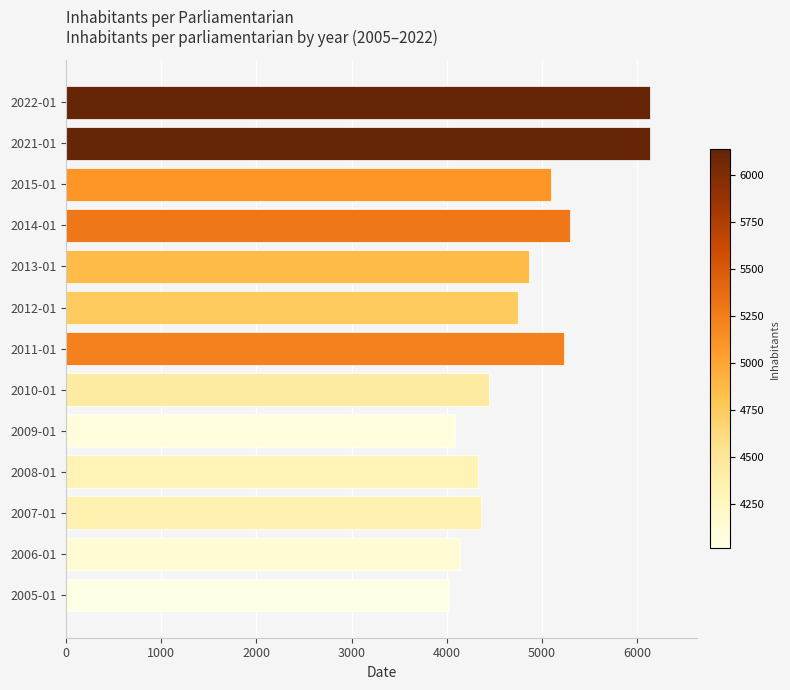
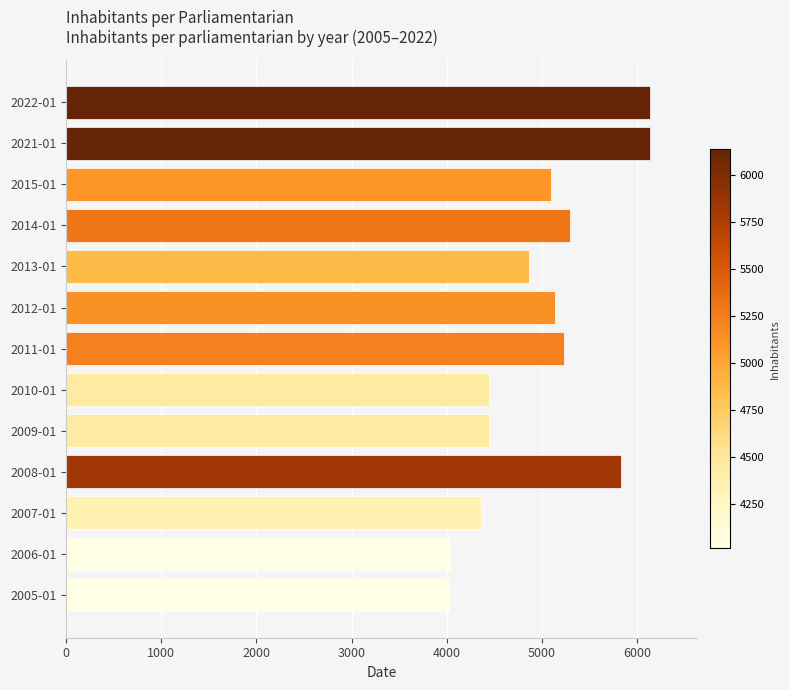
  {
    "2022-01": 6100,
    "2021-01": 6100,
    "2015-01": 5100,
    "2014-01": 5300,
    "2013-01": 4900,
-   "2012-01": 4800,
+   "2012-01": 5100,
    "2011-01": 5200,
    "2010-01": 4400,
-   "2009-01": 4100,
-   "2008-01": 4300,
+   "2009-01": 4400,
+   "2008-01": 5800,
    "2007-01": 4400,
-   "2006-01": 4100,
+   "2006-01": 4000,
    "2005-01": 4000
  }
